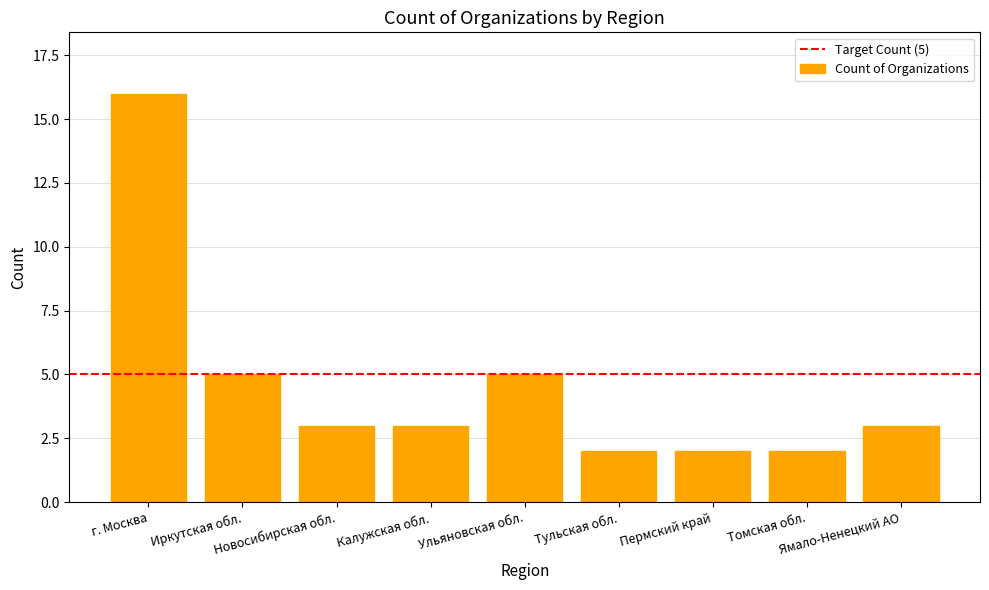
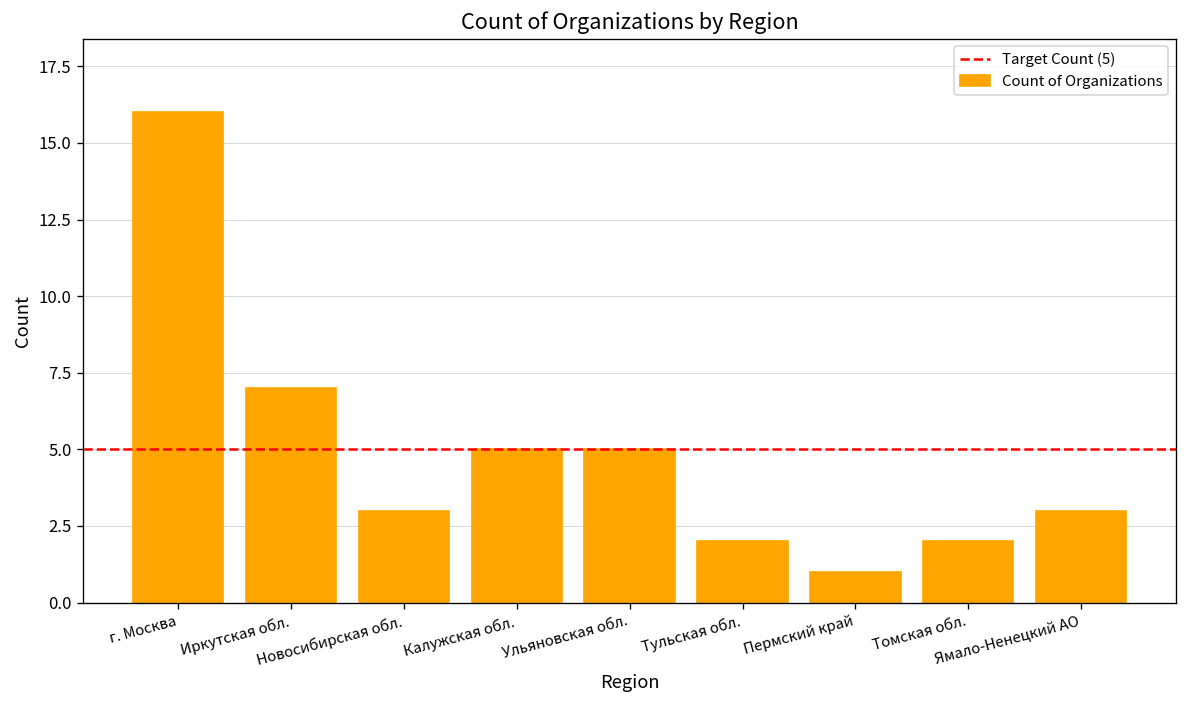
  {
    "г. Москва": 16,
-   "Иркутская обл.": 5,
+   "Иркутская обл.": 7,
    "Новосибирская обл.": 3,
-   "Калужская обл.": 3,
+   "Калужская обл.": 5,
    "Ульяновская обл.": 5,
    "Тульская обл.": 2,
-   "Пермский край": 2,
+   "Пермский край": 1,
    "Томская обл.": 2,
    "Ямало-Ненецкий АО": 3
  }
